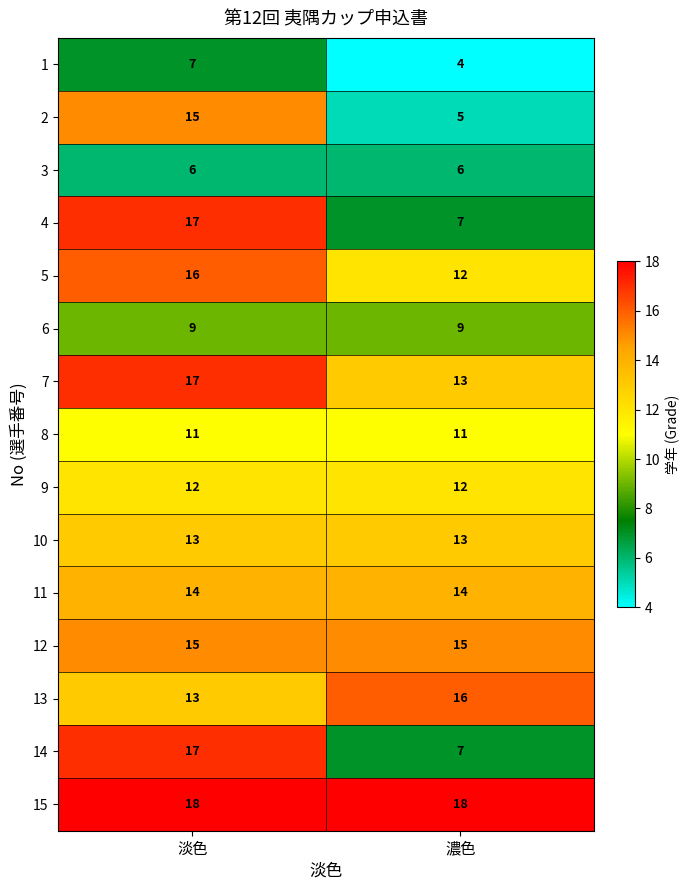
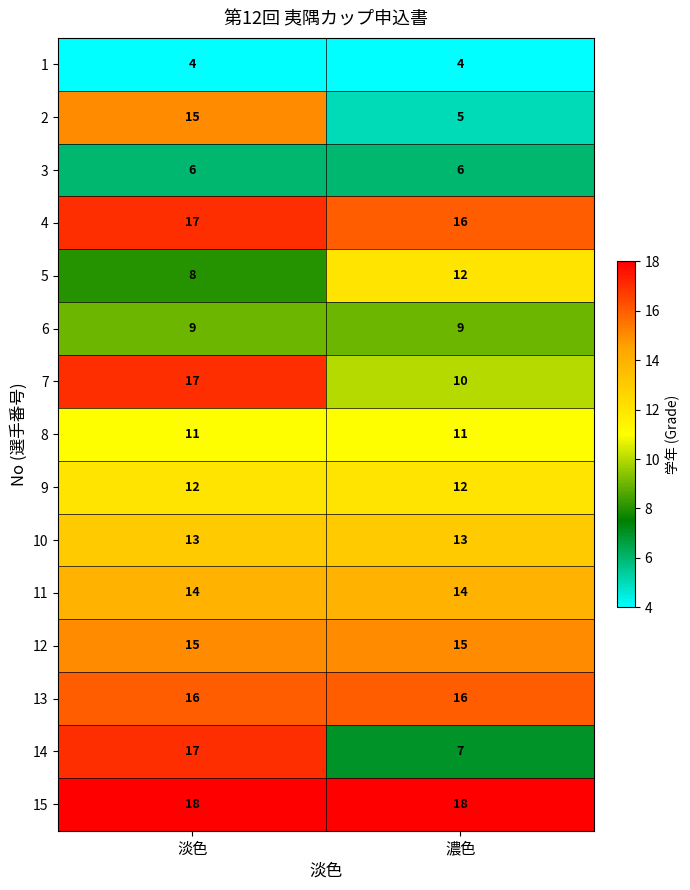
  {
    "1": {
-     "淡色": 7,
+     "淡色": 4,
      "濃色": 4
    },
    "2": {
      "淡色": 15,
      "濃色": 5
    },
    "3": {
      "淡色": 6,
      "濃色": 6
    },
    "4": {
      "淡色": 17,
-     "濃色": 7
+     "濃色": 16
    },
    "5": {
-     "淡色": 16,
+     "淡色": 8,
      "濃色": 12
    },
    "6": {
      "淡色": 9,
      "濃色": 9
    },
    "7": {
      "淡色": 17,
-     "濃色": 13
+     "濃色": 10
    },
    "8": {
      "淡色": 11,
      "濃色": 11
    },
    "9": {
      "淡色": 12,
      "濃色": 12
    },
    "10": {
      "淡色": 13,
      "濃色": 13
    },
    "11": {
      "淡色": 14,
      "濃色": 14
    },
    "12": {
      "淡色": 15,
      "濃色": 15
    },
    "13": {
-     "淡色": 13,
+     "淡色": 16,
      "濃色": 16
    },
    "14": {
      "淡色": 17,
      "濃色": 7
    },
    "15": {
      "淡色": 18,
      "濃色": 18
    }
  }
